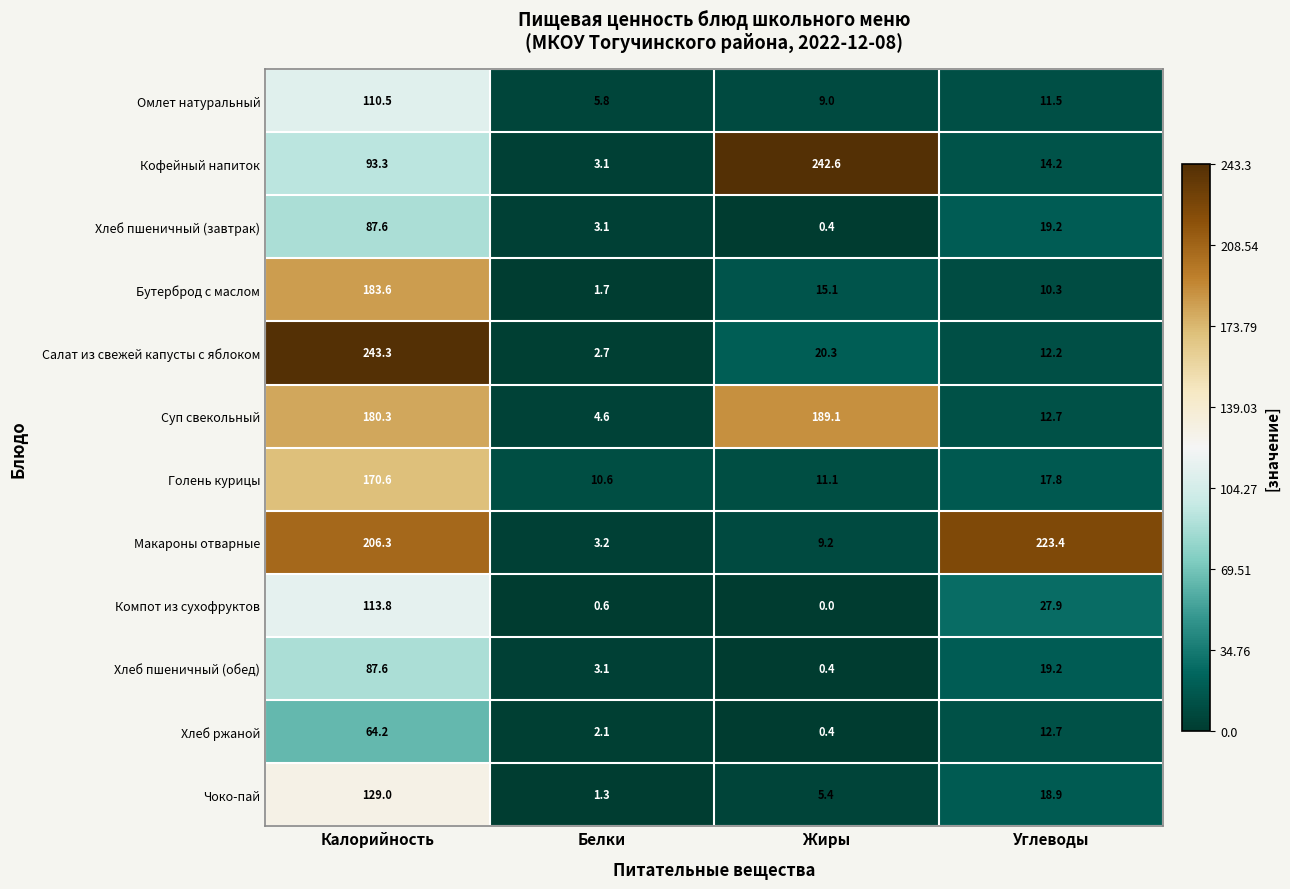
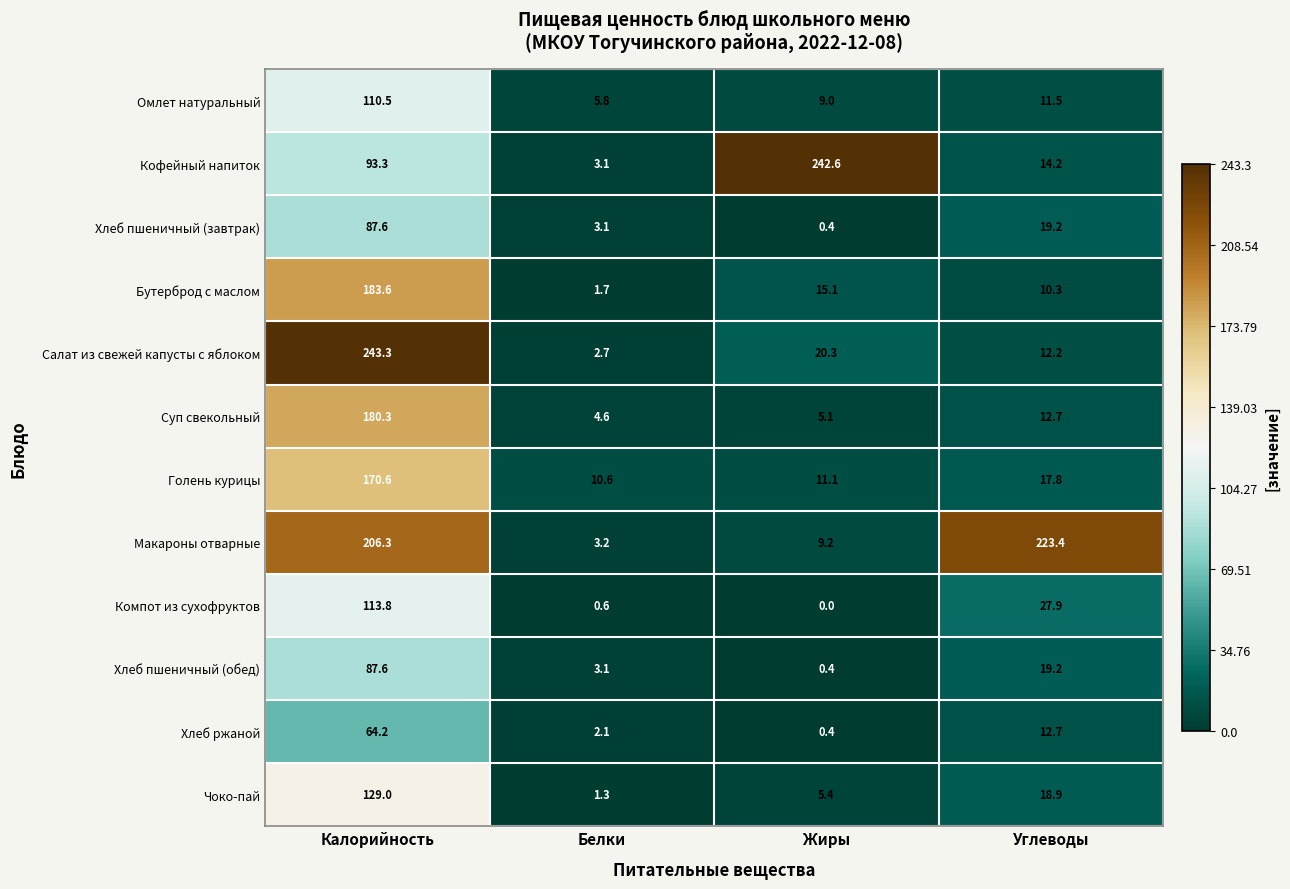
  {
    "Омлет натуральный": {
      "Калорийность": 110.5,
      "Белки": 5.8,
      "Жиры": 9.0,
      "Углеводы": 11.5
    },
    "Кофейный напиток": {
      "Калорийность": 93.3,
      "Белки": 3.1,
      "Жиры": 242.6,
      "Углеводы": 14.2
    },
    "Хлеб пшеничный (завтрак)": {
      "Калорийность": 87.6,
      "Белки": 3.1,
      "Жиры": 0.4,
      "Углеводы": 19.2
    },
    "Бутерброд с маслом": {
      "Калорийность": 183.6,
      "Белки": 1.7,
      "Жиры": 15.1,
      "Углеводы": 10.3
    },
    "Салат из свежей капусты с яблоком": {
      "Калорийность": 243.3,
      "Белки": 2.7,
      "Жиры": 20.3,
      "Углеводы": 12.2
    },
    "Суп свекольный": {
      "Калорийность": 180.3,
      "Белки": 4.6,
-     "Жиры": 189.1,
+     "Жиры": 5.1,
      "Углеводы": 12.7
    },
    "Голень курицы": {
      "Калорийность": 170.6,
      "Белки": 10.6,
      "Жиры": 11.1,
      "Углеводы": 17.8
    },
    "Макароны отварные": {
      "Калорийность": 206.3,
      "Белки": 3.2,
      "Жиры": 9.2,
      "Углеводы": 223.4
    },
    "Компот из сухофруктов": {
      "Калорийность": 113.8,
      "Белки": 0.6,
      "Жиры": 0.0,
      "Углеводы": 27.9
    },
    "Хлеб пшеничный (обед)": {
      "Калорийность": 87.6,
      "Белки": 3.1,
      "Жиры": 0.4,
      "Углеводы": 19.2
    },
    "Хлеб ржаной": {
      "Калорийность": 64.2,
      "Белки": 2.1,
      "Жиры": 0.4,
      "Углеводы": 12.7
    },
    "Чоко-пай": {
      "Калорийность": 129.0,
      "Белки": 1.3,
      "Жиры": 5.4,
      "Углеводы": 18.9
    }
  }
